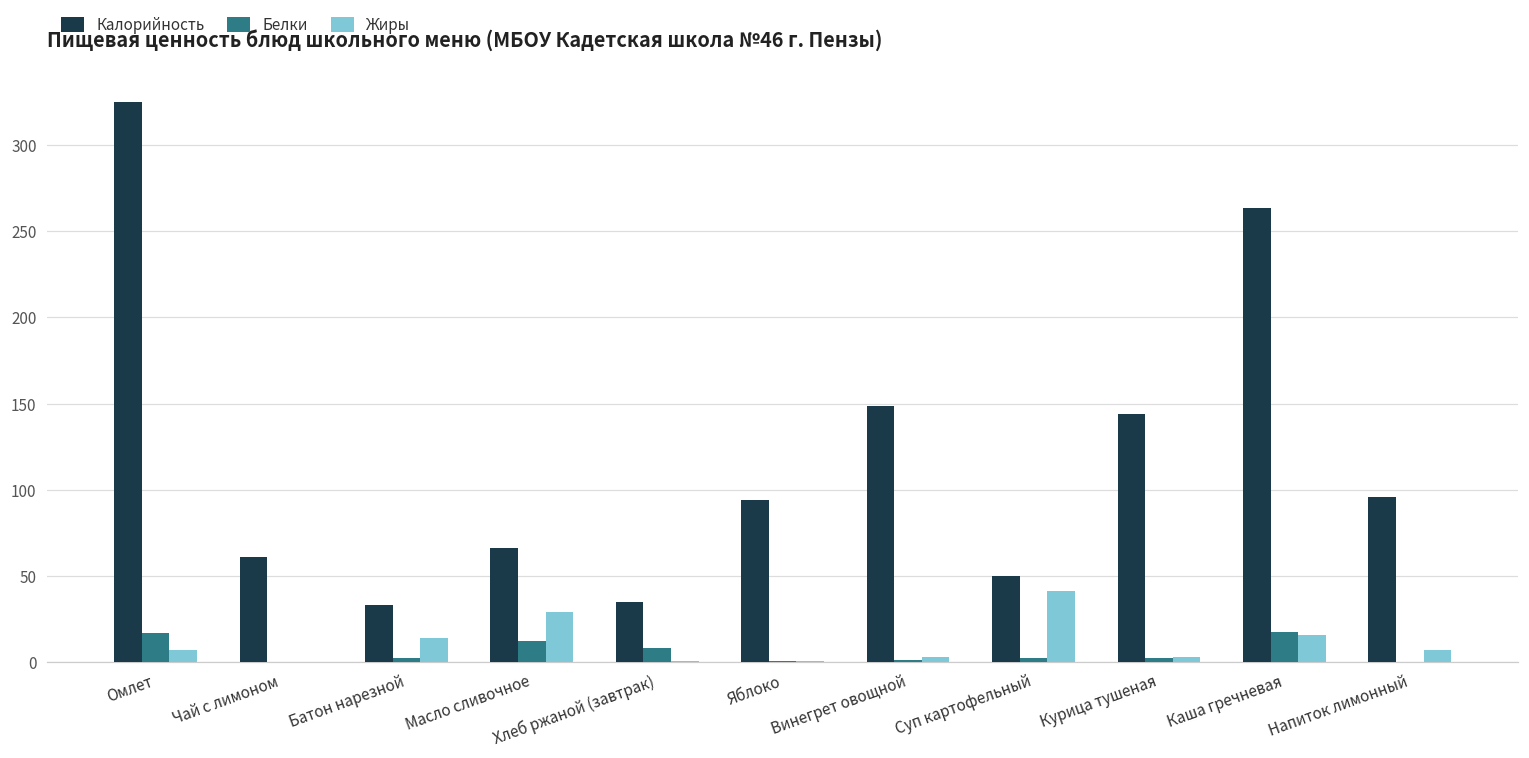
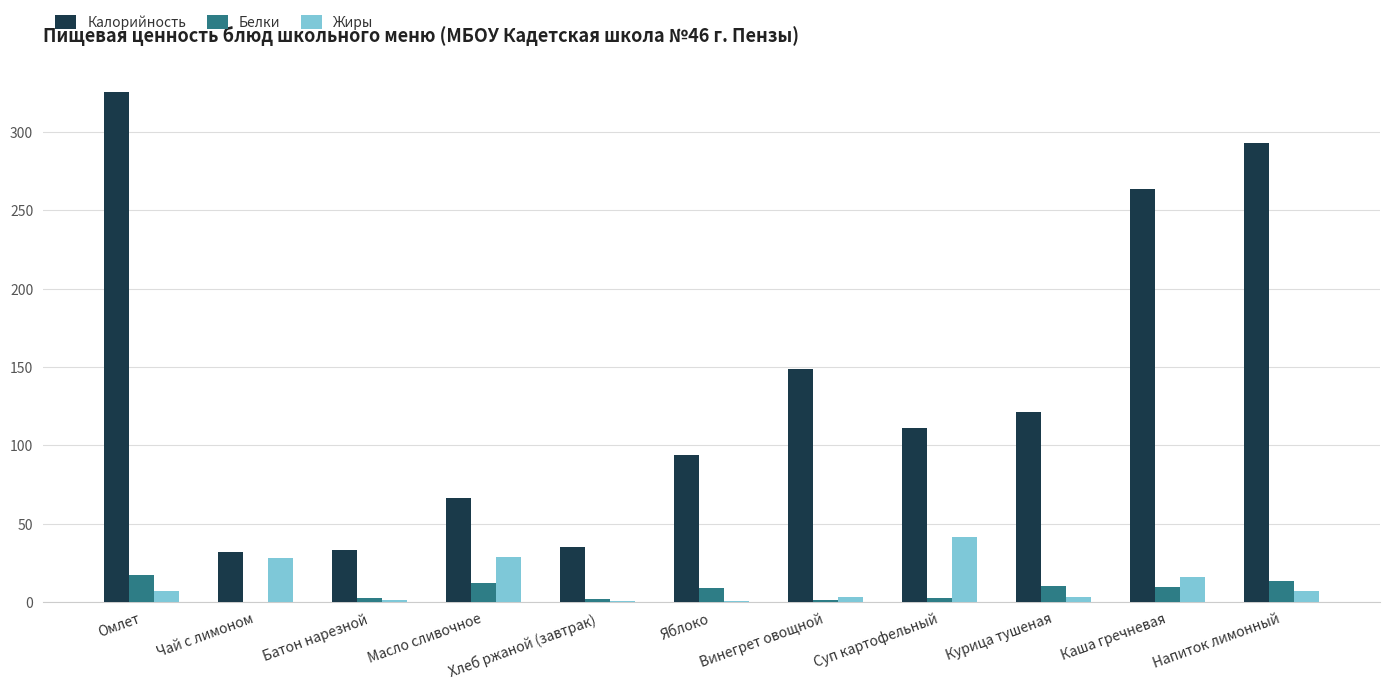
  {
    "Калорийность": {
      "Омлет": 325,
-     "Чай с лимоном": 61,
+     "Чай с лимоном": 32,
      "Батон нарезной": 33,
      "Масло сливочное": 66,
      "Хлеб ржаной (завтрак)": 35,
      "Яблоко": 94,
      "Винегрет овощной": 149,
-     "Суп картофельный": 50,
-     "Курица тушеная": 144,
+     "Суп картофельный": 111,
+     "Курица тушеная": 121,
      "Каша гречневая": 264,
-     "Напиток лимонный": 96
+     "Напиток лимонный": 293
    },
    "Белки": {
      "Омлет": 17,
      "Батон нарезной": 2,
      "Масло сливочное": 12,
-     "Хлеб ржаной (завтрак)": 8,
-     "Яблоко": 1,
+     "Хлеб ржаной (завтрак)": 2,
+     "Яблоко": 9,
      "Суп картофельный": 3,
-     "Курица тушеная": 3,
-     "Каша гречневая": 18,
-     "Напиток лимонный": 0
+     "Курица тушеная": 10,
+     "Каша гречневая": 10,
+     "Напиток лимонный": 14
    },
    "Жиры": {
      "Омлет": 7,
-     "Чай с лимоном": 0,
-     "Батон нарезной": 14,
+     "Чай с лимоном": 28,
+     "Батон нарезной": 1,
      "Масло сливочное": 29,
      "Винегрет овощной": 3,
      "Суп картофельный": 41,
      "Курица тушеная": 3,
      "Каша гречневая": 16,
      "Напиток лимонный": 7
    }
  }
